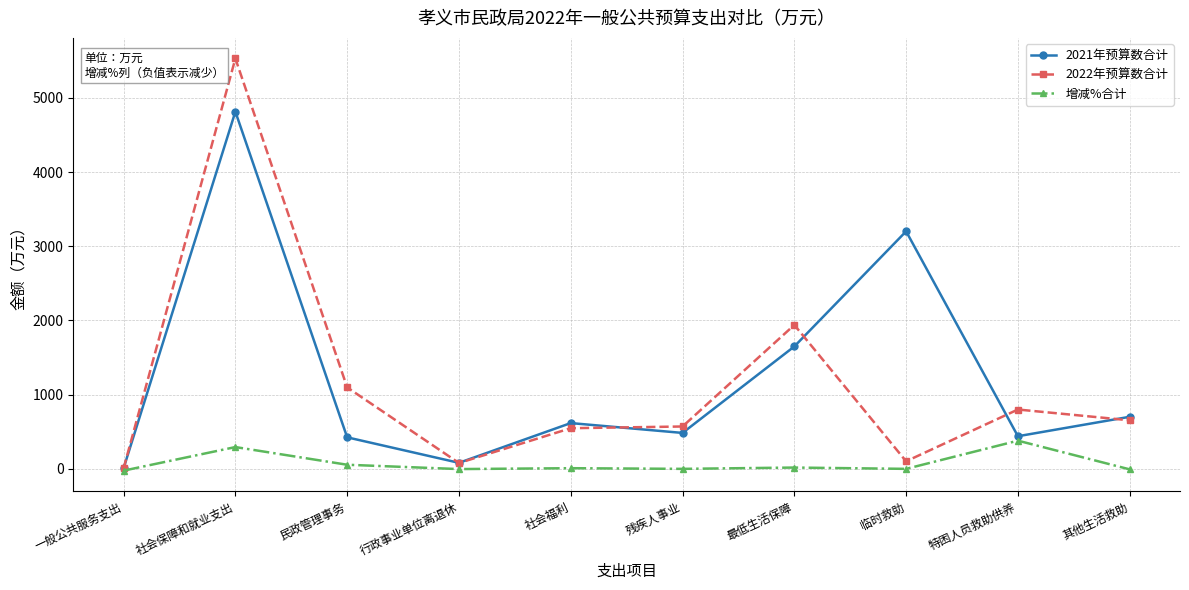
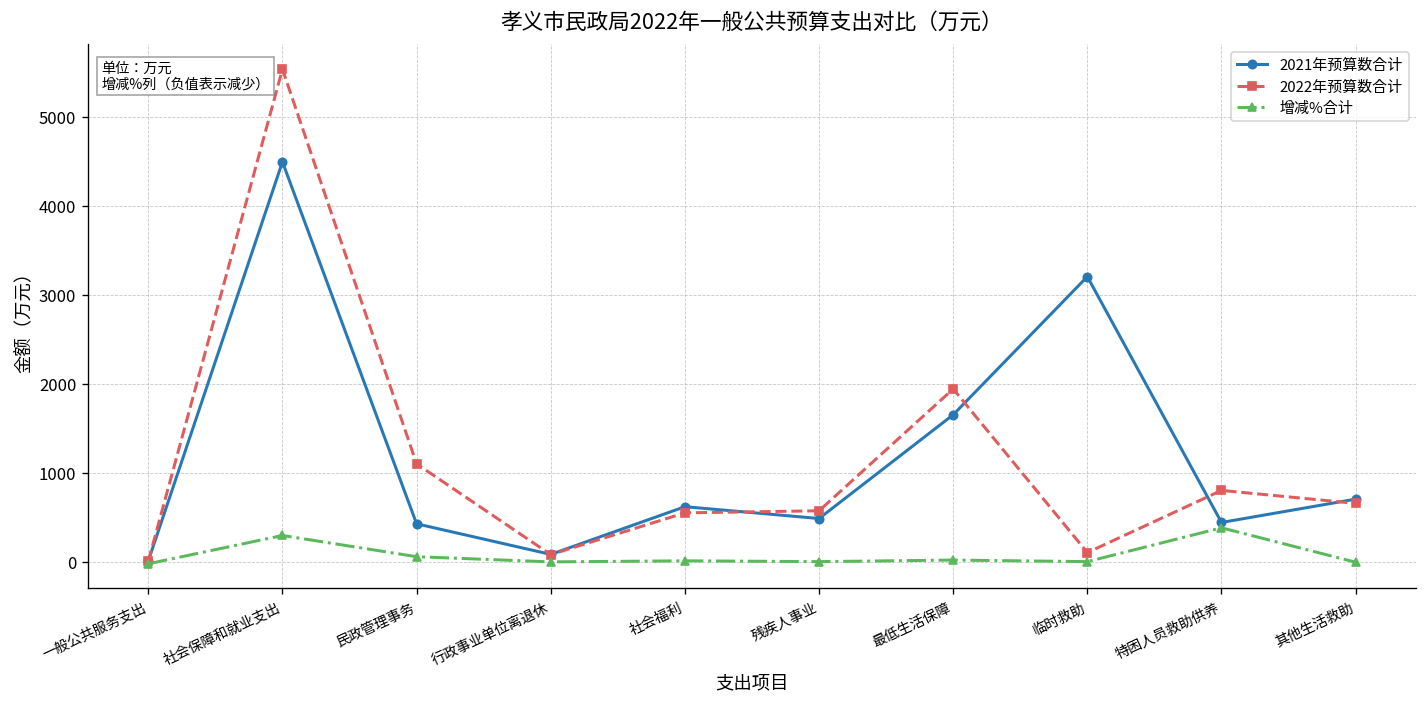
  {
    "2021年预算数合计": {
-     "社会保障和就业支出": 4800,
+     "社会保障和就业支出": 4500,
      "民政管理事务": 400,
      "社会福利": 600,
      "残疾人事业": 500,
      "最低生活保障": 1700,
      "临时救助": 3200,
      "特困人员救助供养": 400,
      "其他生活救助": 700
    },
    "2022年预算数合计": {
      "社会保障和就业支出": 5500,
      "民政管理事务": 1100,
      "社会福利": 500,
      "残疾人事业": 600,
      "最低生活保障": 1900,
      "临时救助": 100,
      "特困人员救助供养": 800,
      "其他生活救助": 700
    },
    "增减%合计": {
      "社会保障和就业支出": 300,
      "民政管理事务": 100,
      "行政事业单位离退休": 0,
      "社会福利": 0,
      "残疾人事业": 0,
      "最低生活保障": 0,
      "临时救助": 0,
      "特困人员救助供养": 400,
      "其他生活救助": 0
    }
  }
